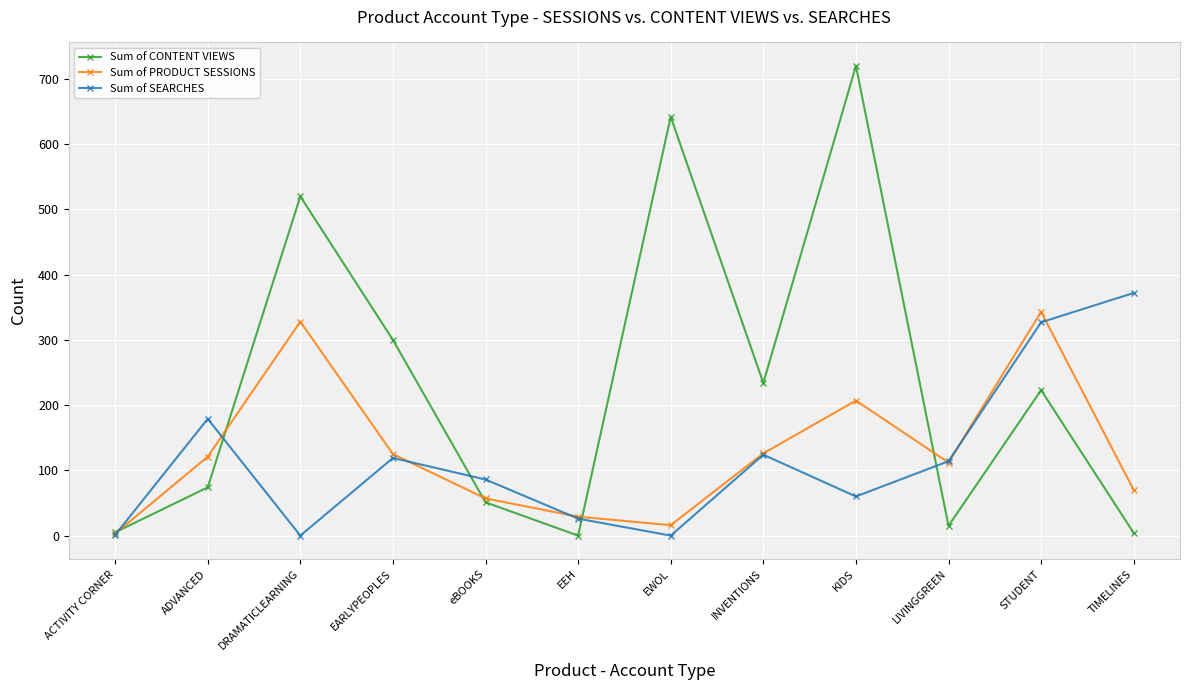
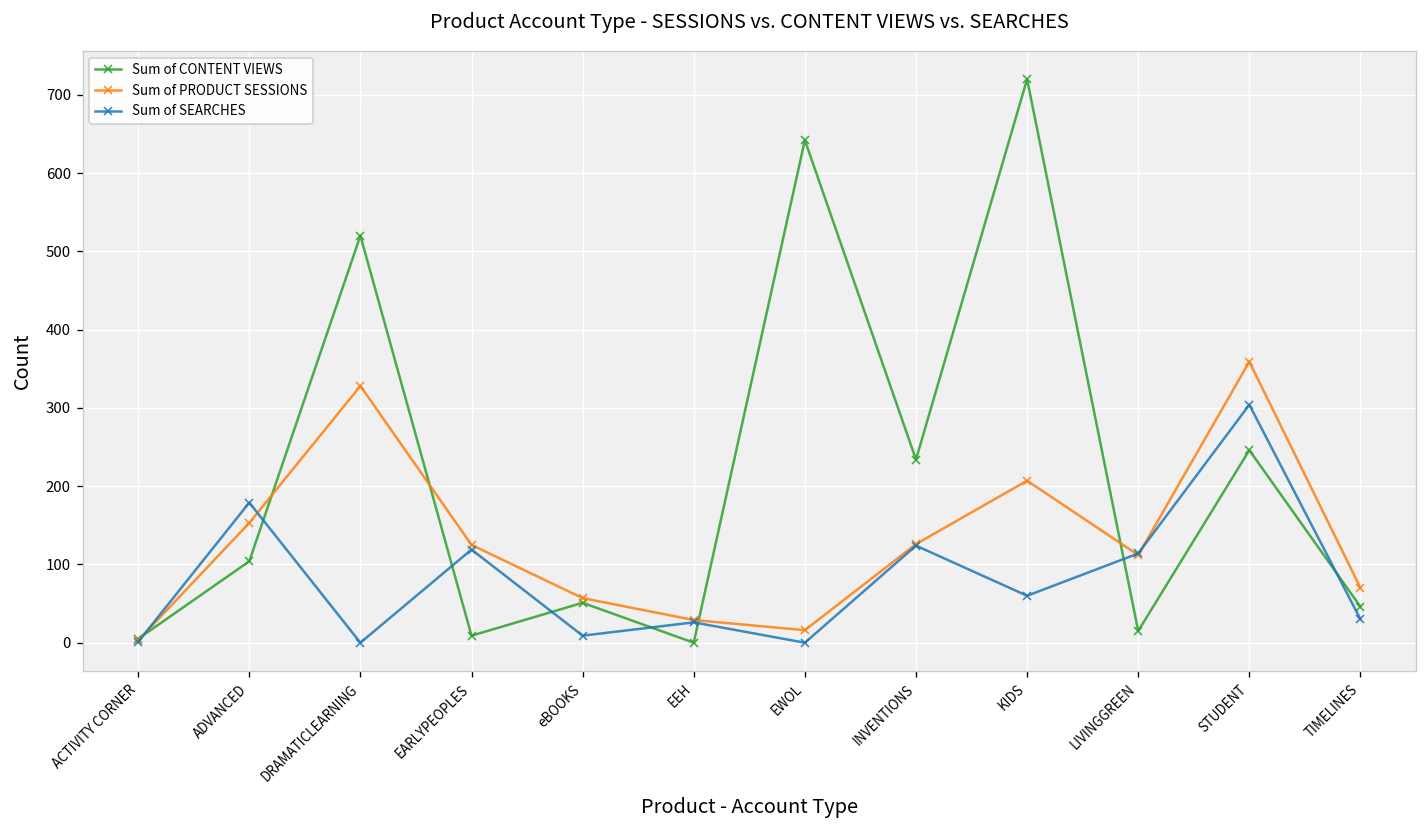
  {
    "Sum of CONTENT VIEWS": {
-     "ADVANCED": 70,
+     "ADVANCED": 100,
      "DRAMATICLEARNING": 520,
-     "EARLYPEOPLES": 300,
+     "EARLYPEOPLES": 10,
      "eBOOKS": 50,
      "EEH": 0,
      "EWOL": 640,
      "INVENTIONS": 230,
      "KIDS": 720,
      "LIVINGGREEN": 20,
-     "STUDENT": 220,
-     "TIMELINES": 0
+     "STUDENT": 250,
+     "TIMELINES": 50
    },
    "Sum of PRODUCT SESSIONS": {
-     "ADVANCED": 120,
+     "ADVANCED": 150,
      "DRAMATICLEARNING": 330,
      "EARLYPEOPLES": 130,
      "eBOOKS": 60,
      "EWOL": 20,
      "KIDS": 210,
-     "STUDENT": 340,
+     "STUDENT": 360,
      "TIMELINES": 70
    },
    "Sum of SEARCHES": {
      "ADVANCED": 180,
      "DRAMATICLEARNING": 0,
      "EARLYPEOPLES": 120,
-     "eBOOKS": 90,
+     "eBOOKS": 10,
      "EWOL": 0,
      "KIDS": 60,
-     "STUDENT": 330,
-     "TIMELINES": 370
+     "STUDENT": 300,
+     "TIMELINES": 30
    }
  }
